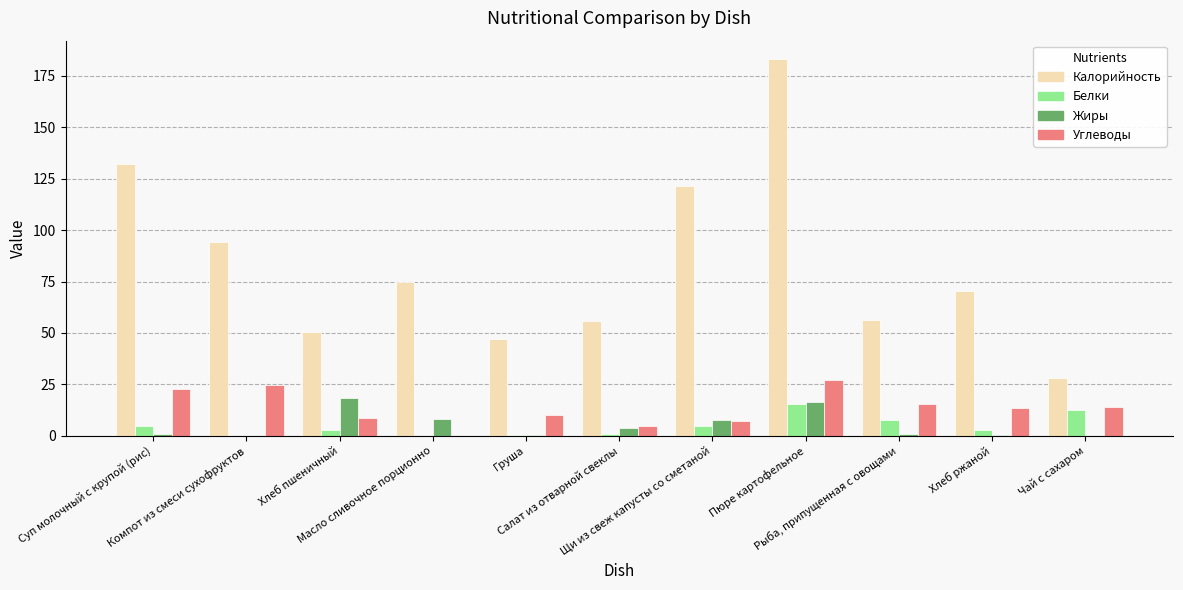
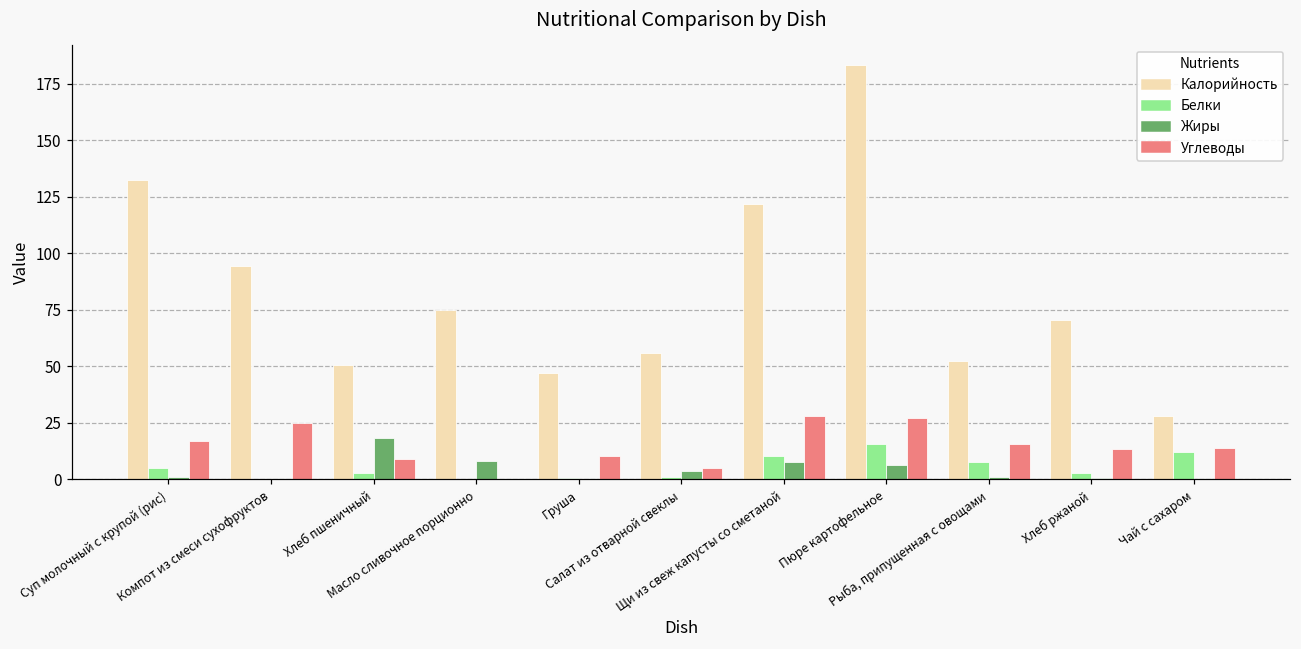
  {
    "Калорийность": {
      "Суп молочный с крупой (рис)": 132,
      "Компот из смеси сухофруктов": 94,
      "Хлеб пшеничный": 50,
      "Масло сливочное порционно": 75,
      "Груша": 47,
      "Салат из отварной свеклы": 56,
      "Щи из свеж капусты со сметаной": 122,
      "Пюре картофельное": 183,
-     "Рыба, припущенная с овощами": 57,
+     "Рыба, припущенная с овощами": 53,
      "Хлеб ржаной": 71,
      "Чай с сахаром": 28
    },
    "Белки": {
      "Суп молочный с крупой (рис)": 5,
      "Хлеб пшеничный": 3,
      "Масло сливочное порционно": 0,
-     "Щи из свеж капусты со сметаной": 5,
+     "Щи из свеж капусты со сметаной": 10,
      "Пюре картофельное": 16,
      "Рыба, припущенная с овощами": 8,
      "Хлеб ржаной": 3,
      "Чай с сахаром": 12
    },
    "Жиры": {
      "Компот из смеси сухофруктов": 0,
      "Хлеб пшеничный": 18,
      "Масло сливочное порционно": 8,
      "Салат из отварной свеклы": 4,
      "Щи из свеж капусты со сметаной": 8,
-     "Пюре картофельное": 16,
+     "Пюре картофельное": 6,
      "Чай с сахаром": 0
    },
    "Углеводы": {
-     "Суп молочный с крупой (рис)": 23,
+     "Суп молочный с крупой (рис)": 17,
      "Компот из смеси сухофруктов": 25,
      "Хлеб пшеничный": 9,
      "Груша": 10,
      "Салат из отварной свеклы": 5,
-     "Щи из свеж капусты со сметаной": 7,
+     "Щи из свеж капусты со сметаной": 28,
      "Пюре картофельное": 27,
      "Рыба, припущенная с овощами": 15,
      "Хлеб ржаной": 13,
      "Чай с сахаром": 14
    }
  }
